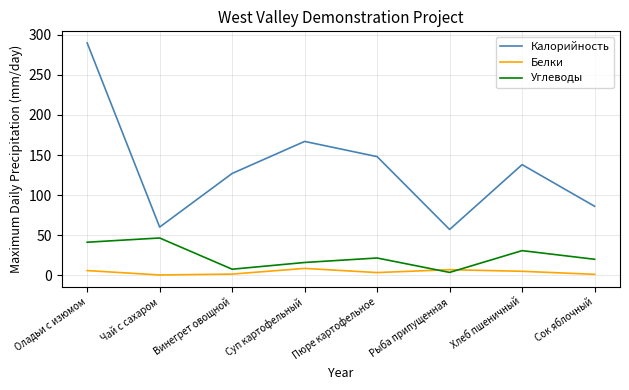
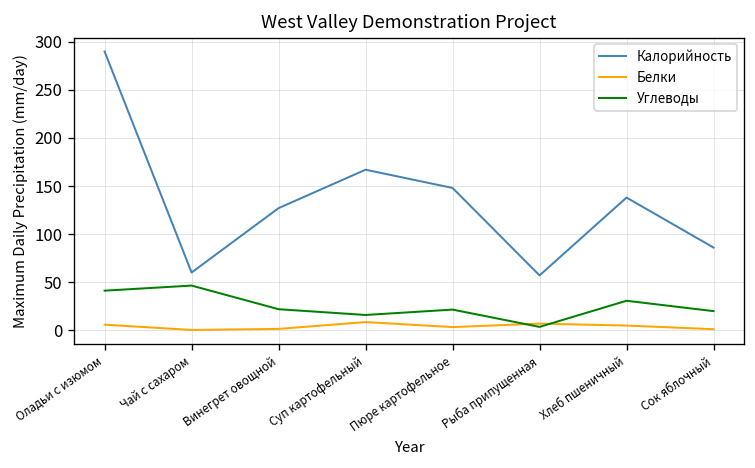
  {
    "Калорийность": {
      "Оладьи с изюмом": 290,
      "Чай с сахаром": 60,
      "Винегрет овощной": 130,
      "Суп картофельный": 170,
      "Пюре картофельное": 150,
      "Рыба припущенная": 60,
      "Хлеб пшеничный": 140,
      "Сок яблочный": 90
    },
    "Белки": {
      "Оладьи с изюмом": 10,
      "Чай с сахаром": 0,
      "Винегрет овощной": 0,
      "Суп картофельный": 10,
      "Пюре картофельное": 0,
      "Рыба припущенная": 10,
      "Хлеб пшеничный": 0,
      "Сок яблочный": 0
    },
    "Углеводы": {
      "Оладьи с изюмом": 40,
      "Чай с сахаром": 50,
-     "Винегрет овощной": 10,
+     "Винегрет овощной": 20,
      "Суп картофельный": 20,
      "Пюре картофельное": 20,
      "Рыба припущенная": 0,
      "Хлеб пшеничный": 30,
      "Сок яблочный": 20
    }
  }
